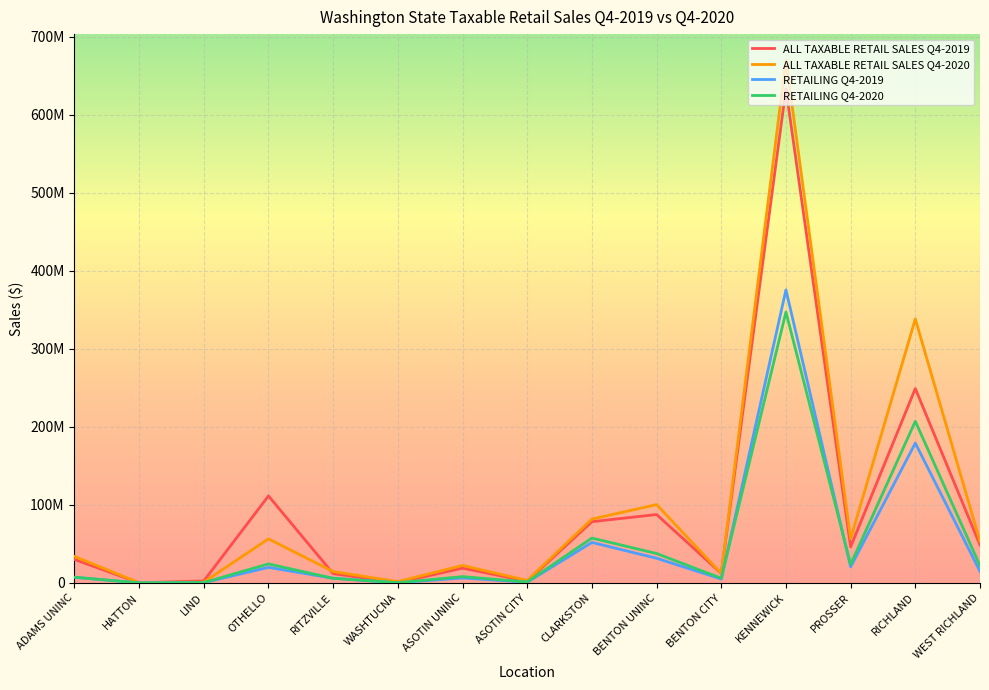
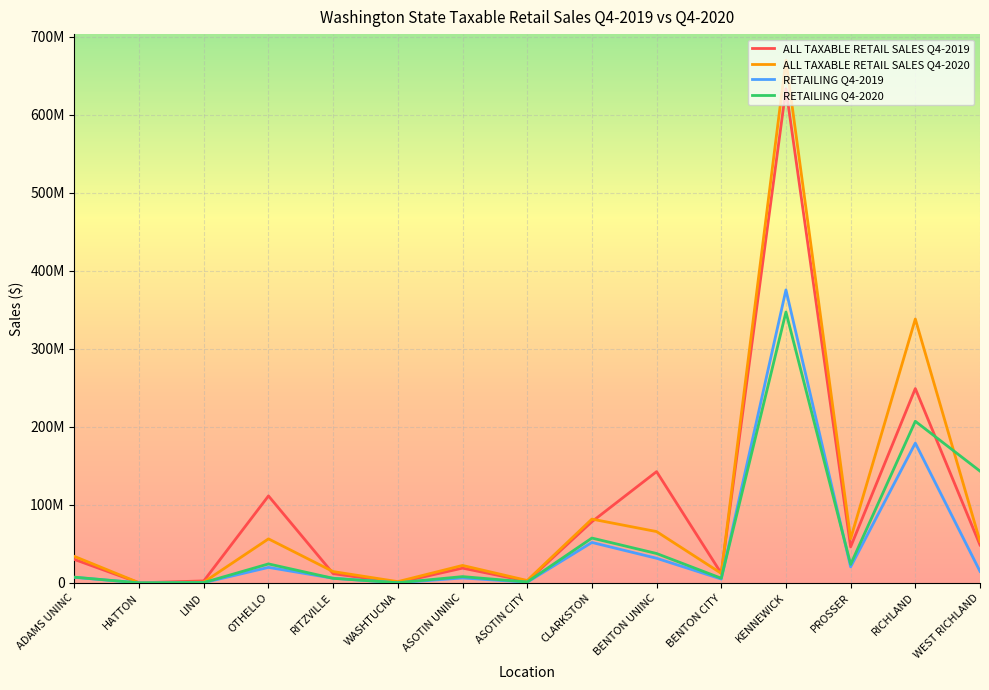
  {
    "ALL TAXABLE RETAIL SALES Q4-2019": {
      "ADAMS UNINC": 30000000,
      "OTHELLO": 110000000,
      "ASOTIN UNINC": 20000000,
      "CLARKSTON": 80000000,
-     "BENTON UNINC": 90000000,
+     "BENTON UNINC": 140000000,
      "PROSSER": 50000000,
      "RICHLAND": 250000000,
      "WEST RICHLAND": 50000000
    },
    "ALL TAXABLE RETAIL SALES Q4-2020": {
      "ADAMS UNINC": 30000000,
      "OTHELLO": 60000000,
      "ASOTIN UNINC": 20000000,
      "CLARKSTON": 80000000,
-     "BENTON UNINC": 100000000,
+     "BENTON UNINC": 70000000,
      "PROSSER": 60000000,
      "RICHLAND": 340000000,
      "WEST RICHLAND": 50000000
    },
    "RETAILING Q4-2019": {
      "OTHELLO": 20000000,
      "CLARKSTON": 50000000,
      "BENTON UNINC": 30000000,
      "KENNEWICK": 380000000,
      "RICHLAND": 180000000,
      "WEST RICHLAND": 10000000
    },
    "RETAILING Q4-2020": {
      "OTHELLO": 20000000,
      "CLARKSTON": 60000000,
      "BENTON UNINC": 40000000,
      "KENNEWICK": 350000000,
      "RICHLAND": 210000000,
-     "WEST RICHLAND": 20000000
+     "WEST RICHLAND": 140000000
    }
  }
